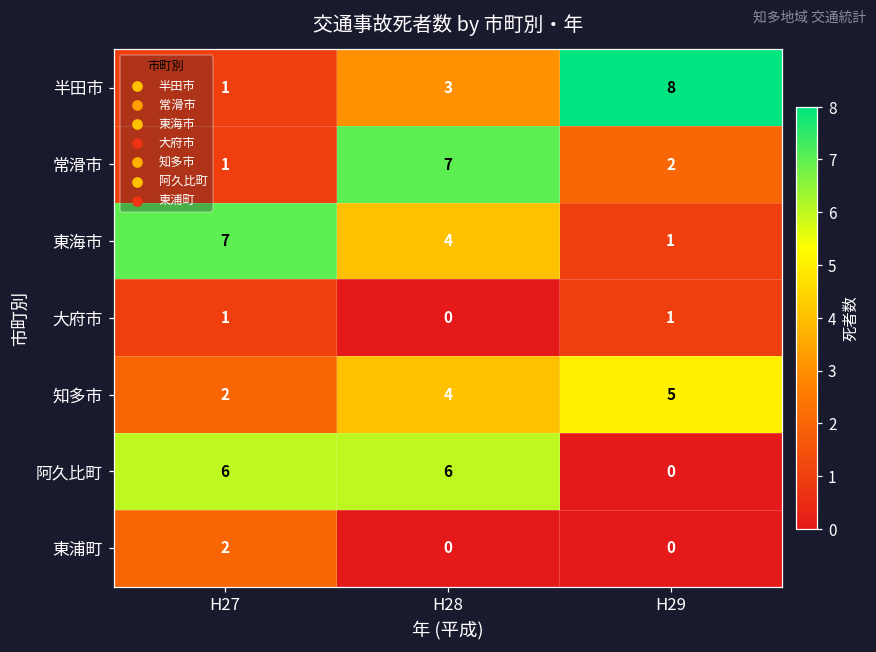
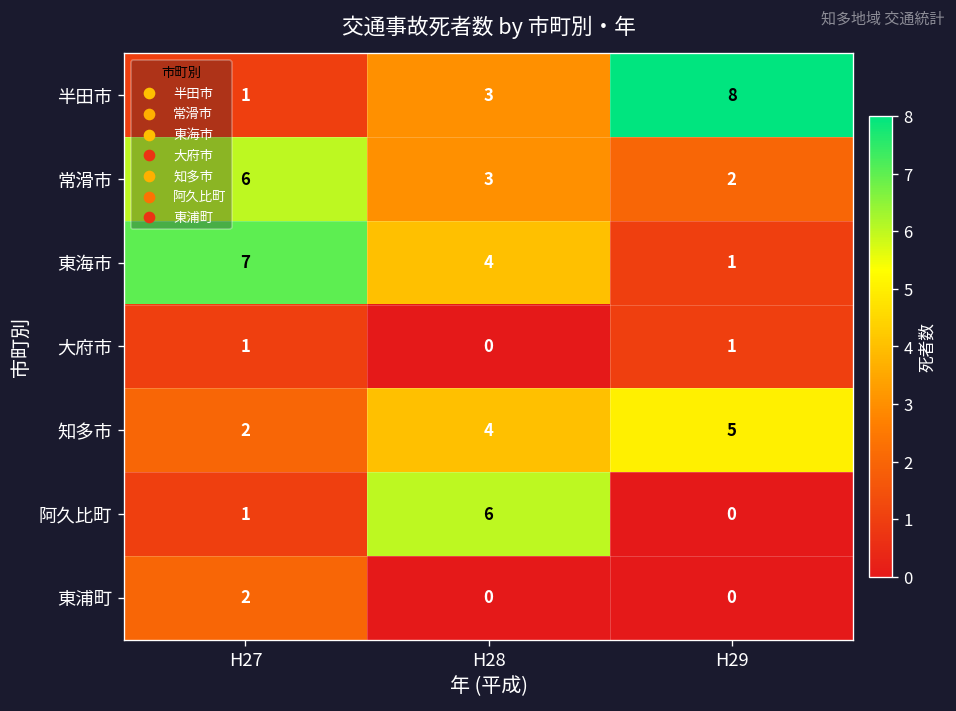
  {
    "半田市": {
      "H27": 1,
      "H28": 3,
      "H29": 8
    },
    "常滑市": {
-     "H27": 1,
-     "H28": 7,
+     "H27": 6,
+     "H28": 3,
      "H29": 2
    },
    "東海市": {
      "H27": 7,
      "H28": 4,
      "H29": 1
    },
    "大府市": {
      "H27": 1,
      "H28": 0,
      "H29": 1
    },
    "知多市": {
      "H27": 2,
      "H28": 4,
      "H29": 5
    },
    "阿久比町": {
-     "H27": 6,
+     "H27": 1,
      "H28": 6,
      "H29": 0
    },
    "東浦町": {
      "H27": 2,
      "H28": 0,
      "H29": 0
    }
  }
